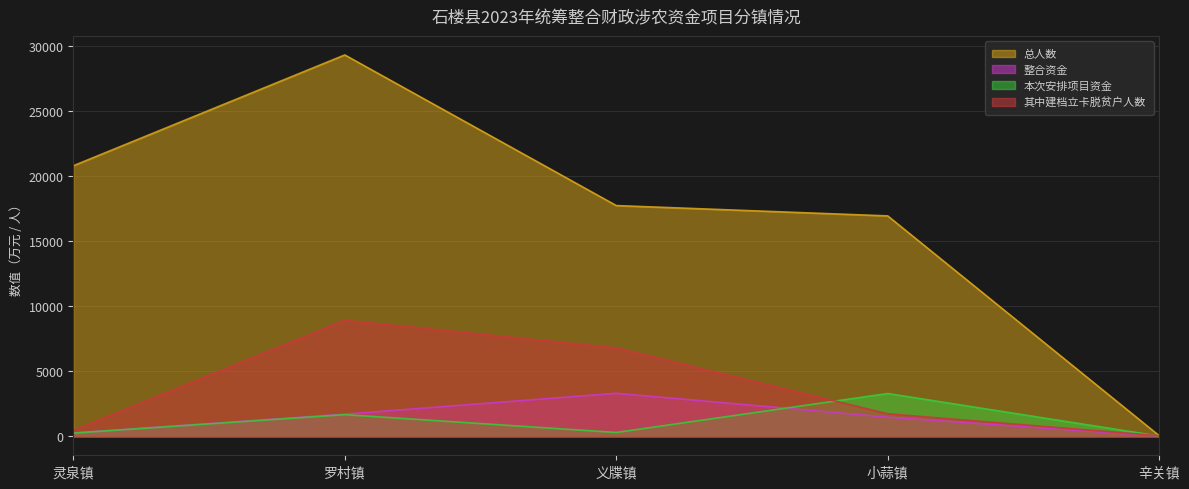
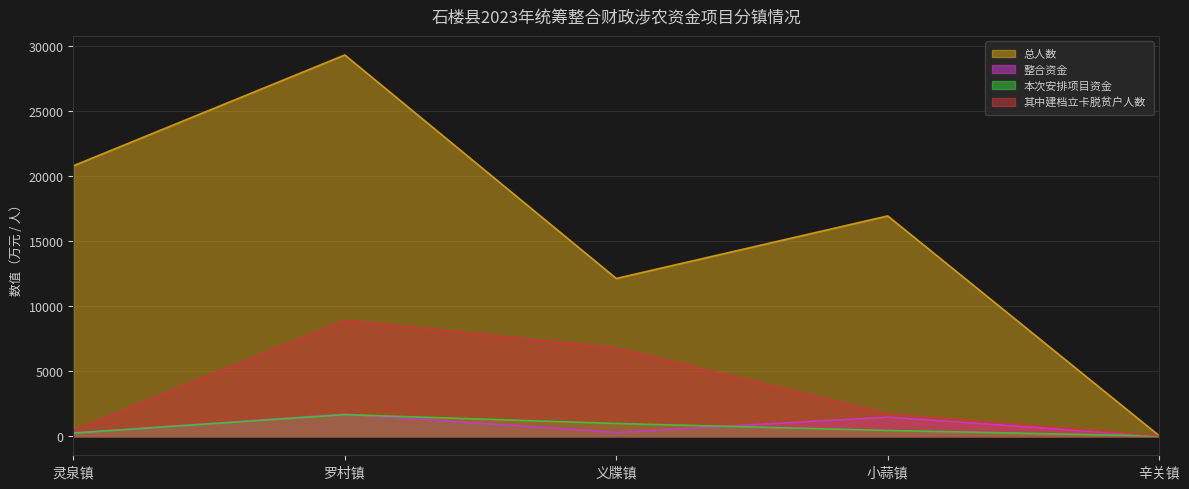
  {
    "总人数": {
      "灵泉镇": 20800,
      "罗村镇": 29300,
-     "义牒镇": 17800,
+     "义牒镇": 12100,
      "小蒜镇": 17000
    },
    "整合资金": {
-     "义牒镇": 3300,
+     "义牒镇": 300,
      "小蒜镇": 1500
    },
    "本次安排项目资金": {
-     "义牒镇": 300,
-     "小蒜镇": 3300
+     "义牒镇": 1000,
+     "小蒜镇": 400
    },
    "其中建档立卡脱贫户人数": {
      "罗村镇": 8900,
      "义牒镇": 6800,
      "小蒜镇": 1700
    }
  }
